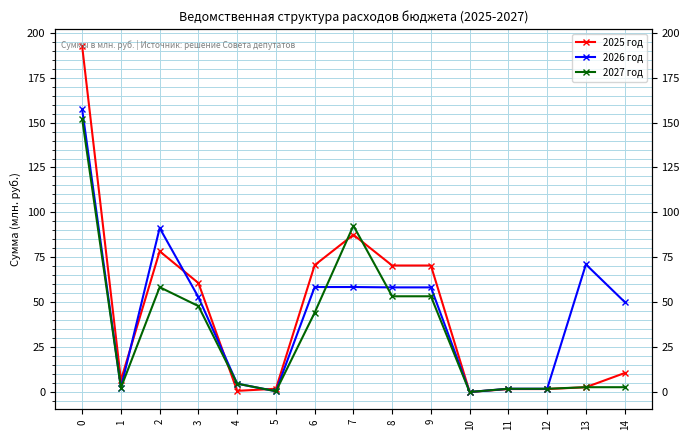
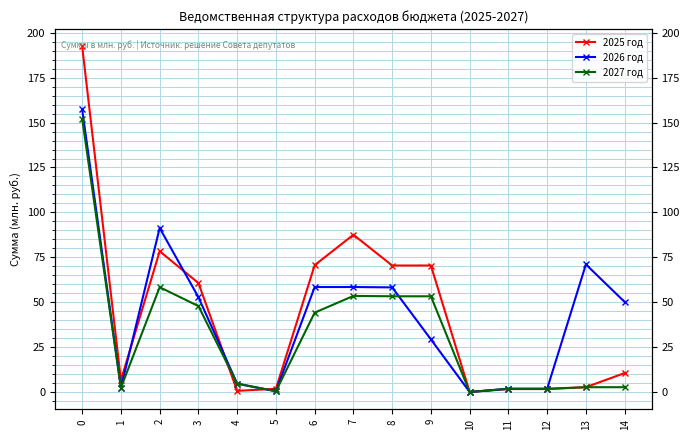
  {
    "2025 год": {
      "0": 192,
      "1": 7,
      "2": 78,
      "3": 61,
      "4": 1,
      "6": 71,
      "7": 88,
      "8": 71,
      "9": 71,
      "14": 11
    },
    "2026 год": {
      "0": 157,
      "2": 91,
      "3": 53,
      "6": 59,
      "7": 59,
      "8": 58,
-     "9": 58,
+     "9": 29,
      "13": 71,
      "14": 50
    },
    "2027 год": {
      "0": 152,
      "2": 58,
      "3": 48,
      "6": 44,
-     "7": 93,
+     "7": 54,
      "8": 53,
      "9": 53,
      "14": 3
    }
  }
